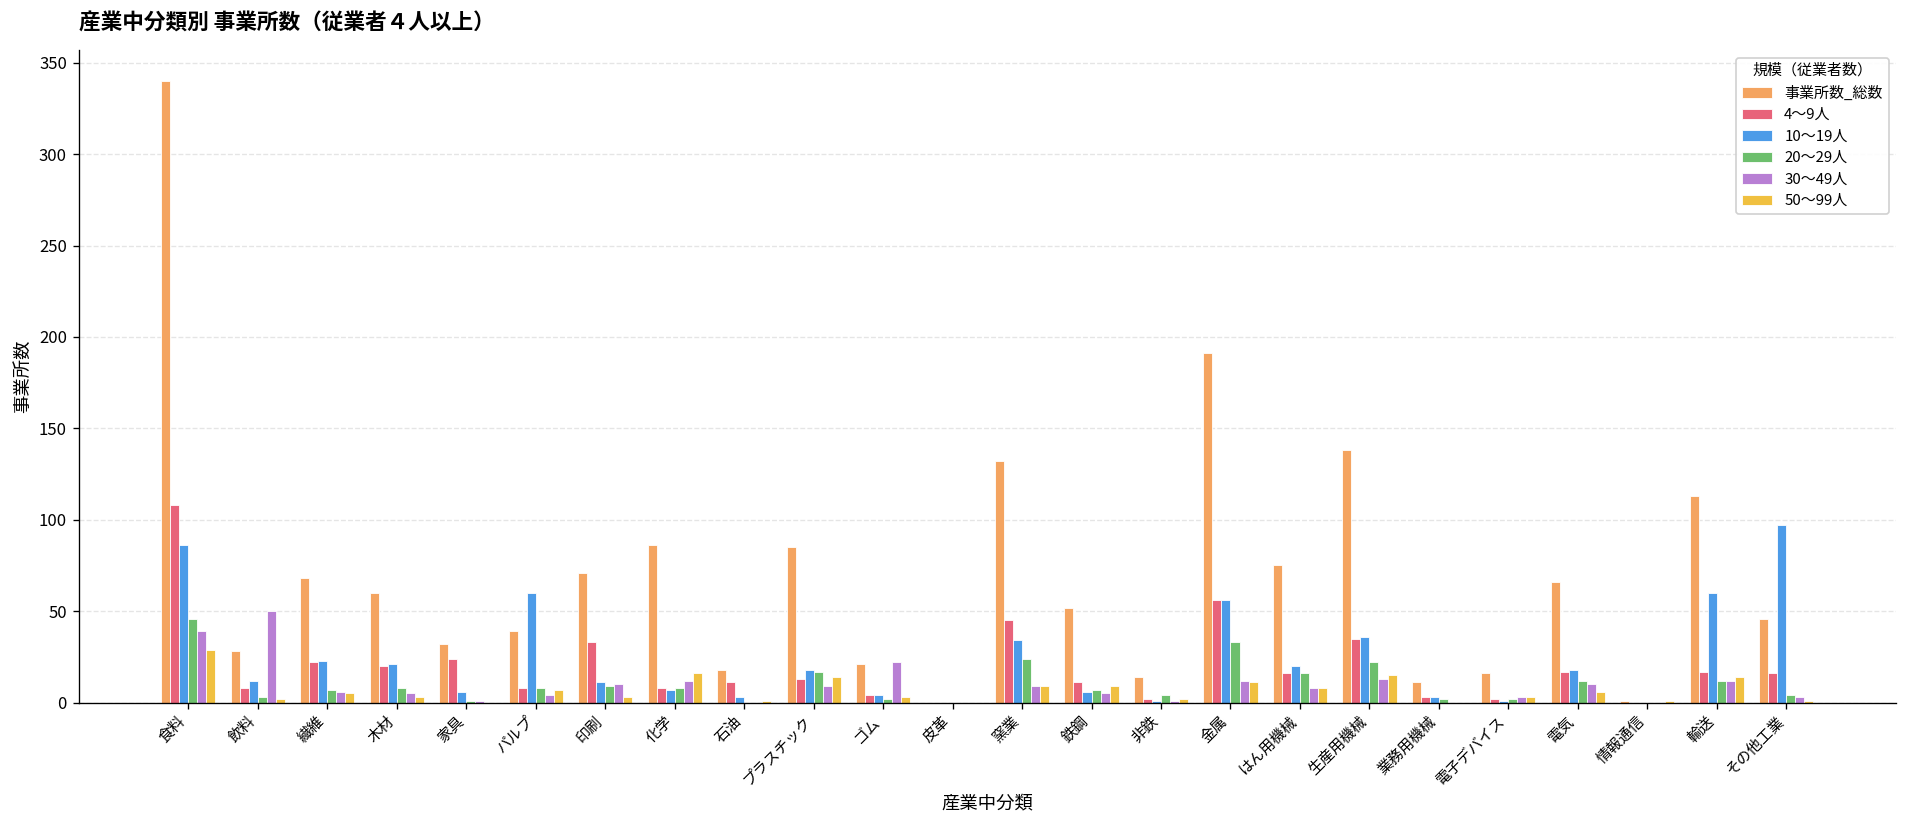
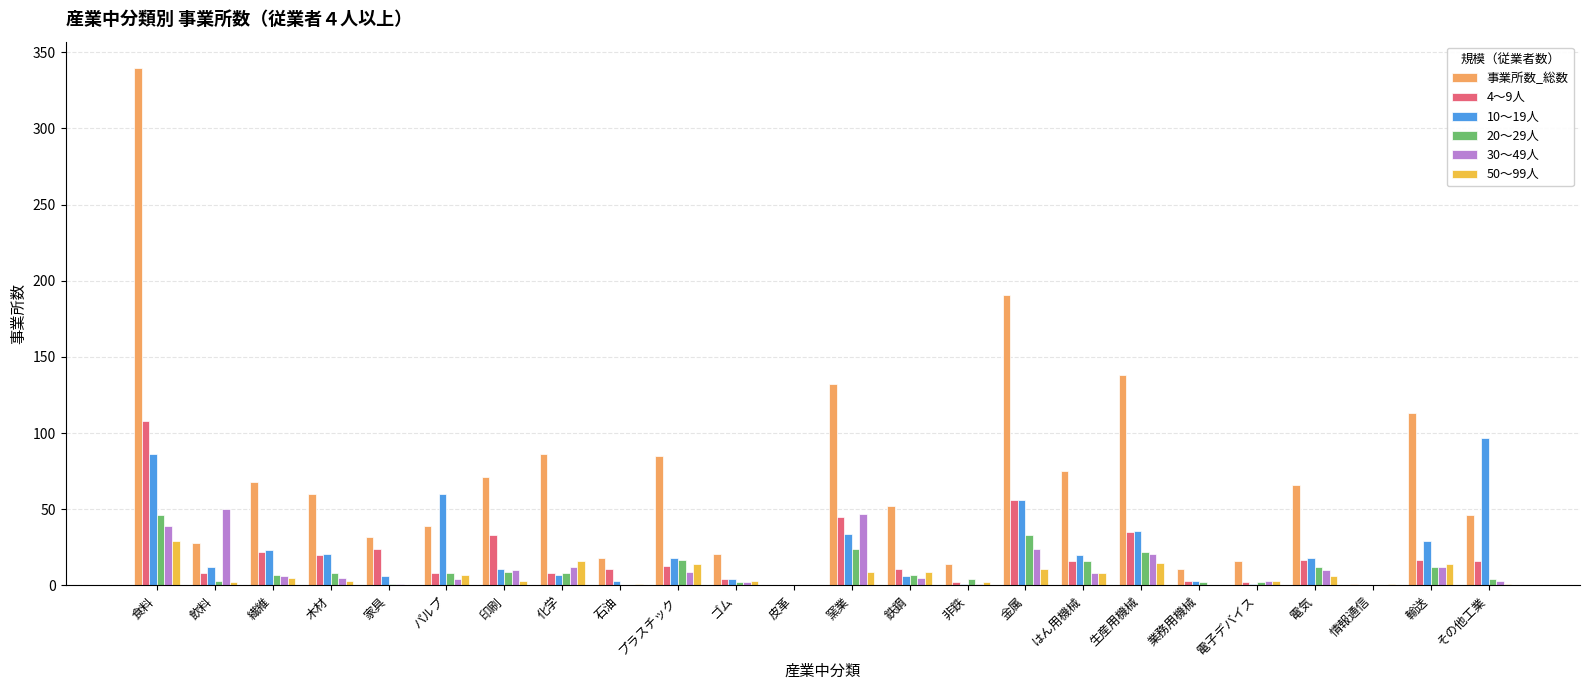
  {
    "4～9人": {
      "食料": 108,
      "飲料": 8,
      "繊維": 22,
      "木材": 20,
      "家具": 24,
      "パルプ": 8,
      "印刷": 33,
      "化学": 8,
      "石油": 11,
      "プラスチック": 13,
      "ゴム": 4,
      "皮革": 0,
      "窯業": 45,
      "鉄鋼": 11,
      "非鉄": 2,
      "金属": 56,
      "はん用機械": 16,
      "生産用機械": 35,
      "業務用機械": 3,
      "電子デバイス": 2,
      "電気": 17,
      "情報通信": 0,
      "輸送": 17,
      "その他工業": 16
    },
    "10～19人": {
      "食料": 86,
      "飲料": 12,
      "繊維": 23,
      "木材": 21,
      "家具": 6,
      "パルプ": 60,
      "印刷": 11,
      "化学": 7,
      "石油": 3,
      "プラスチック": 18,
      "ゴム": 4,
      "皮革": 0,
      "窯業": 34,
      "鉄鋼": 6,
      "金属": 56,
      "はん用機械": 20,
      "生産用機械": 36,
      "業務用機械": 3,
      "電気": 18,
      "情報通信": 0,
-     "輸送": 60,
+     "輸送": 29,
      "その他工業": 97
    },
    "20～29人": {
      "食料": 46,
      "飲料": 3,
      "繊維": 7,
      "木材": 8,
      "パルプ": 8,
      "印刷": 9,
      "化学": 8,
      "石油": 0,
      "プラスチック": 17,
      "ゴム": 2,
      "皮革": 0,
      "窯業": 24,
      "鉄鋼": 7,
      "非鉄": 4,
      "金属": 33,
      "はん用機械": 16,
      "生産用機械": 22,
      "業務用機械": 2,
      "電子デバイス": 2,
      "電気": 12,
      "情報通信": 0,
      "輸送": 12,
      "その他工業": 4
    },
    "30～49人": {
      "食料": 39,
      "飲料": 50,
      "繊維": 6,
      "木材": 5,
      "パルプ": 4,
      "印刷": 10,
      "化学": 12,
      "石油": 0,
      "プラスチック": 9,
-     "ゴム": 22,
+     "ゴム": 2,
      "皮革": 0,
-     "窯業": 9,
+     "窯業": 47,
      "鉄鋼": 5,
-     "金属": 12,
+     "金属": 24,
      "はん用機械": 8,
-     "生産用機械": 13,
+     "生産用機械": 21,
      "業務用機械": 0,
      "電子デバイス": 3,
      "電気": 10,
      "情報通信": 0,
      "輸送": 12,
      "その他工業": 3
    }
  }
